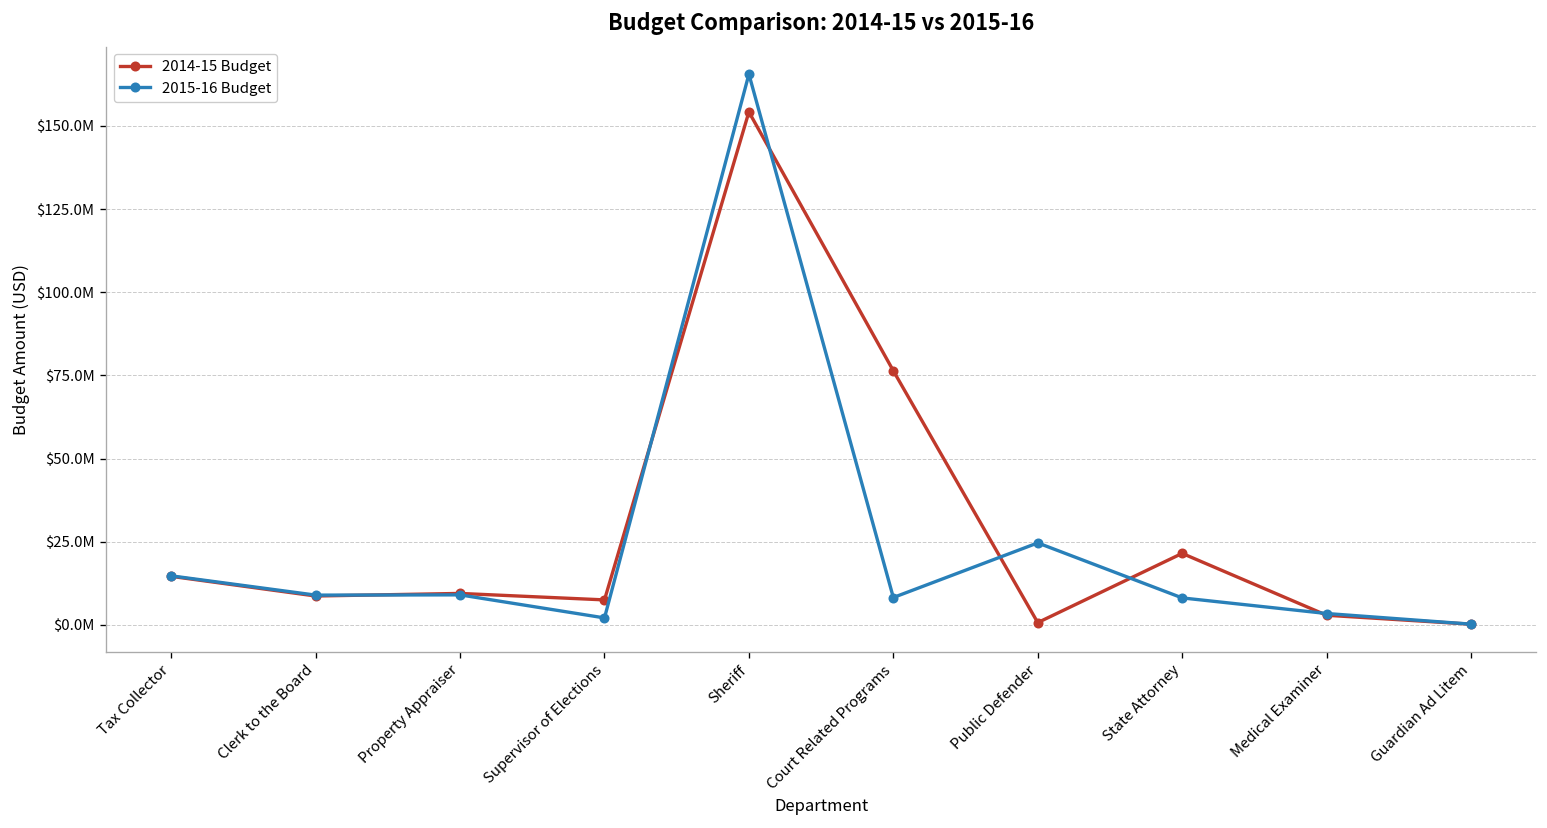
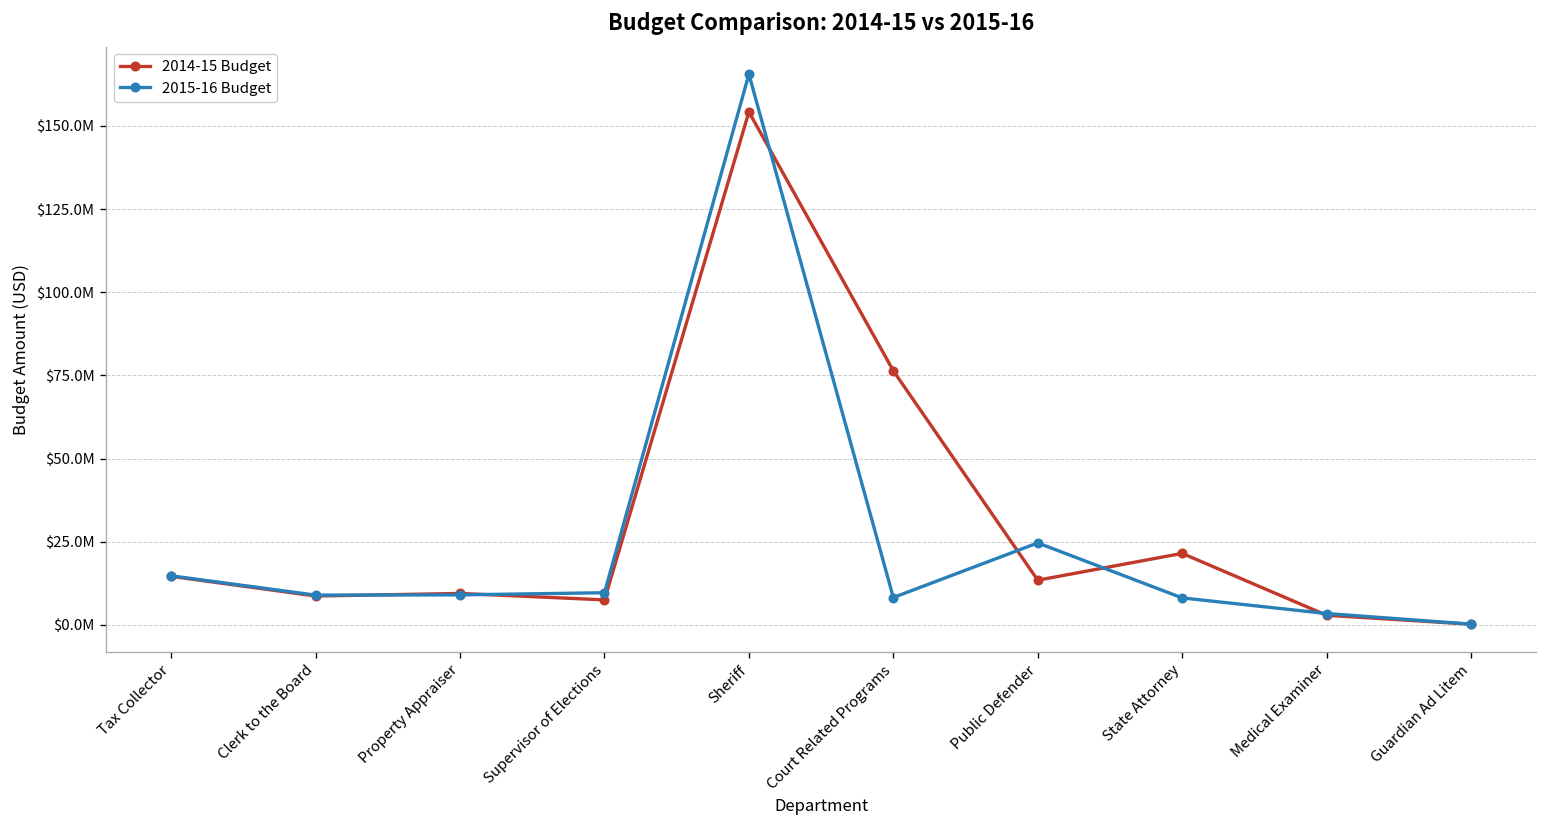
  {
    "2014-15 Budget": {
      "Supervisor of Elections": "$8000000",
      "Sheriff": "$154000000",
      "Court Related Programs": "$76000000",
-     "Public Defender": "$1000000",
+     "Public Defender": "$13000000",
      "State Attorney": "$21000000"
    },
    "2015-16 Budget": {
-     "Supervisor of Elections": "$2000000",
+     "Supervisor of Elections": "$10000000",
      "Sheriff": "$166000000",
      "Court Related Programs": "$8000000",
      "Public Defender": "$25000000",
      "State Attorney": "$8000000"
    }
  }
